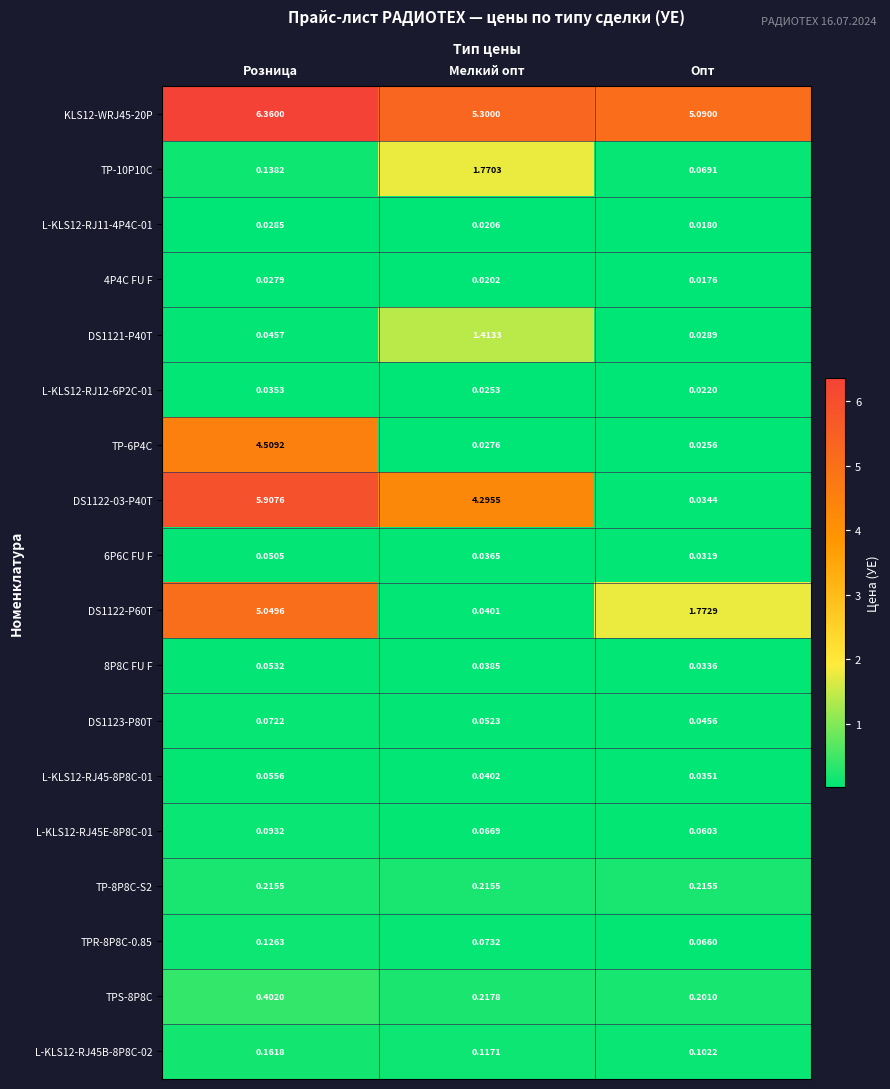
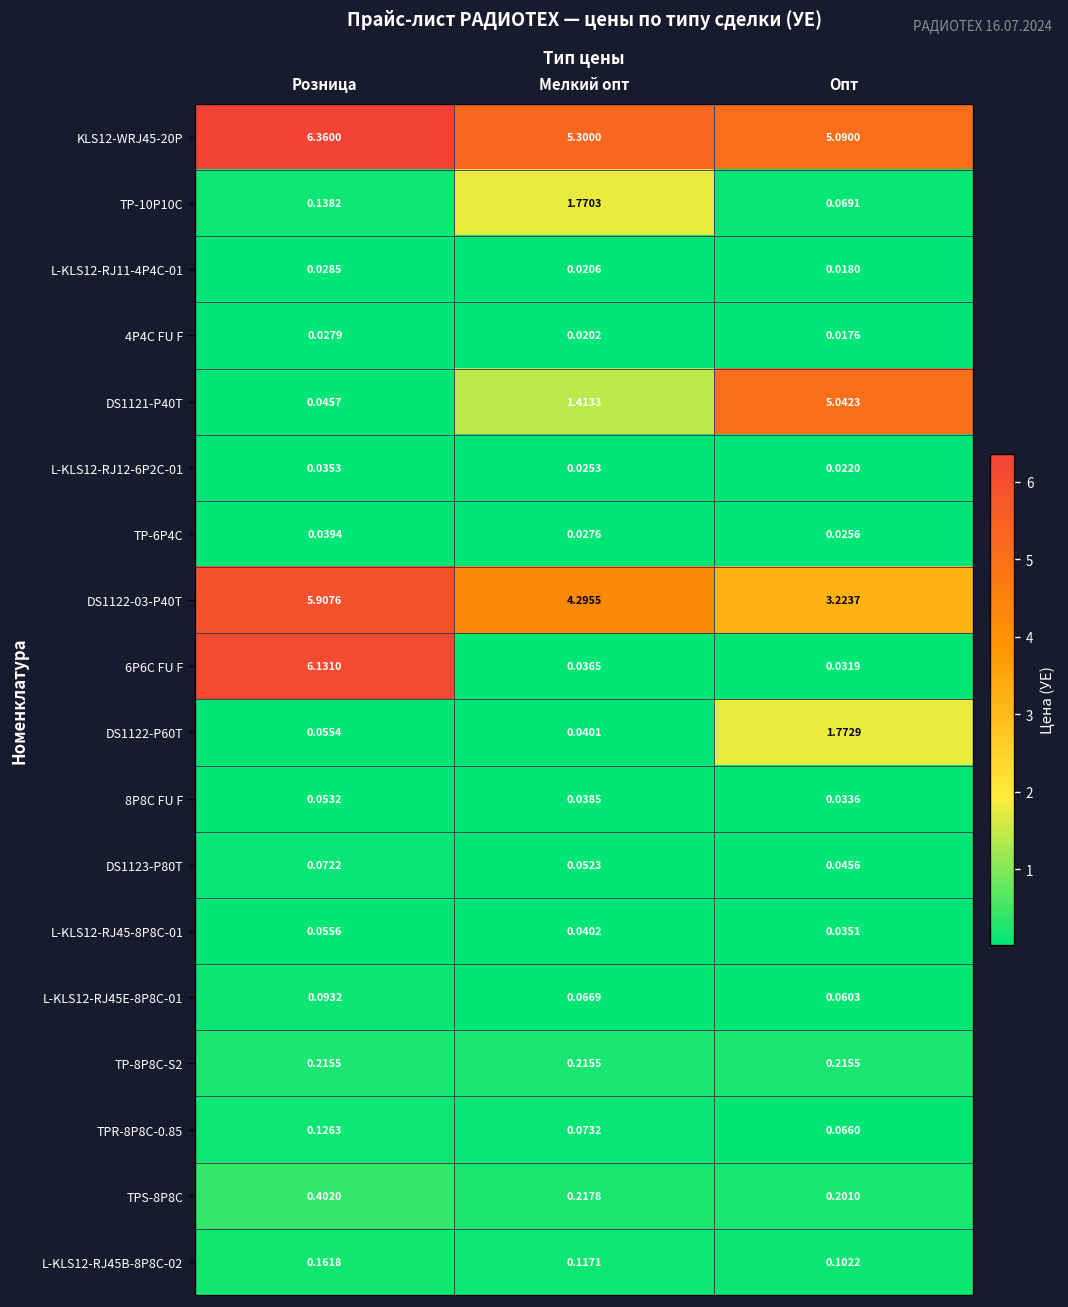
  {
    "KLS12-WRJ45-20P": {
      "Розница": 6.3600,
      "Мелкий опт": 5.3000,
      "Опт": 5.0900
    },
    "TP-10P10C": {
      "Розница": 0.1382,
      "Мелкий опт": 1.7703,
      "Опт": 0.0691
    },
    "L-KLS12-RJ11-4P4C-01": {
      "Розница": 0.0285,
      "Мелкий опт": 0.0206,
      "Опт": 0.0180
    },
    "4P4C FU F": {
      "Розница": 0.0279,
      "Мелкий опт": 0.0202,
      "Опт": 0.0176
    },
    "DS1121-P40T": {
      "Розница": 0.0457,
      "Мелкий опт": 1.4133,
-     "Опт": 0.0289
+     "Опт": 5.0423
    },
    "L-KLS12-RJ12-6P2C-01": {
      "Розница": 0.0353,
      "Мелкий опт": 0.0253,
      "Опт": 0.0220
    },
    "TP-6P4C": {
-     "Розница": 4.5092,
+     "Розница": 0.0394,
      "Мелкий опт": 0.0276,
      "Опт": 0.0256
    },
    "DS1122-03-P40T": {
      "Розница": 5.9076,
      "Мелкий опт": 4.2955,
-     "Опт": 0.0344
+     "Опт": 3.2237
    },
    "6P6C FU F": {
-     "Розница": 0.0505,
+     "Розница": 6.1310,
      "Мелкий опт": 0.0365,
      "Опт": 0.0319
    },
    "DS1122-P60T": {
-     "Розница": 5.0496,
+     "Розница": 0.0554,
      "Мелкий опт": 0.0401,
      "Опт": 1.7729
    },
    "8P8C FU F": {
      "Розница": 0.0532,
      "Мелкий опт": 0.0385,
      "Опт": 0.0336
    },
    "DS1123-P80T": {
      "Розница": 0.0722,
      "Мелкий опт": 0.0523,
      "Опт": 0.0456
    },
    "L-KLS12-RJ45-8P8C-01": {
      "Розница": 0.0556,
      "Мелкий опт": 0.0402,
      "Опт": 0.0351
    },
    "L-KLS12-RJ45E-8P8C-01": {
      "Розница": 0.0932,
      "Мелкий опт": 0.0669,
      "Опт": 0.0603
    },
    "TP-8P8C-S2": {
      "Розница": 0.2155,
      "Мелкий опт": 0.2155,
      "Опт": 0.2155
    },
    "TPR-8P8C-0.85": {
      "Розница": 0.1263,
      "Мелкий опт": 0.0732,
      "Опт": 0.0660
    },
    "TPS-8P8C": {
      "Розница": 0.4020,
      "Мелкий опт": 0.2178,
      "Опт": 0.2010
    },
    "L-KLS12-RJ45B-8P8C-02": {
      "Розница": 0.1618,
      "Мелкий опт": 0.1171,
      "Опт": 0.1022
    }
  }
